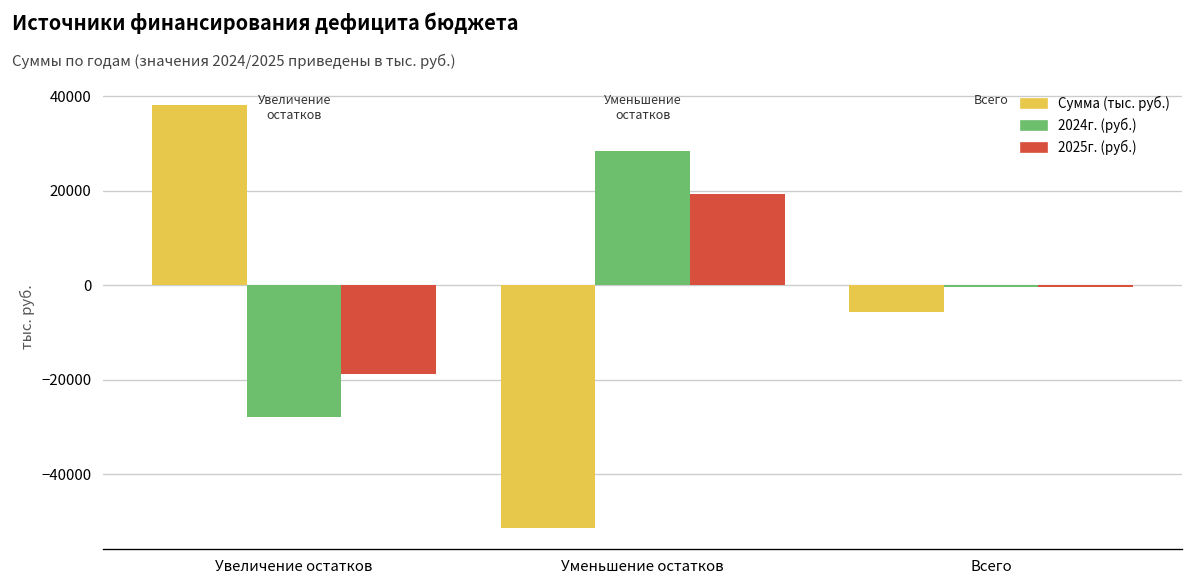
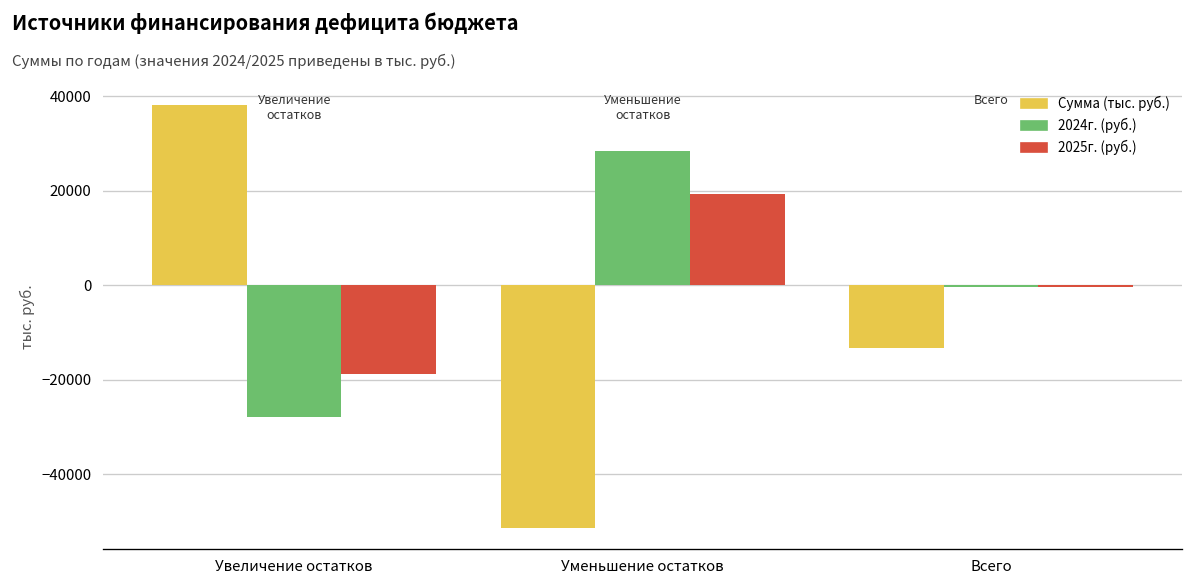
  {
    "Сумма (тыс. руб.)": {
      "Увеличение остатков": 38000,
      "Уменьшение остатков": -51000,
-     "Всего": -6000
+     "Всего": -13000
    },
    "2024г. (руб.)": {
      "Увеличение остатков": -28000,
      "Уменьшение остатков": 28000
    },
    "2025г. (руб.)": {
      "Увеличение остатков": -19000,
      "Уменьшение остатков": 19000
    }
  }
